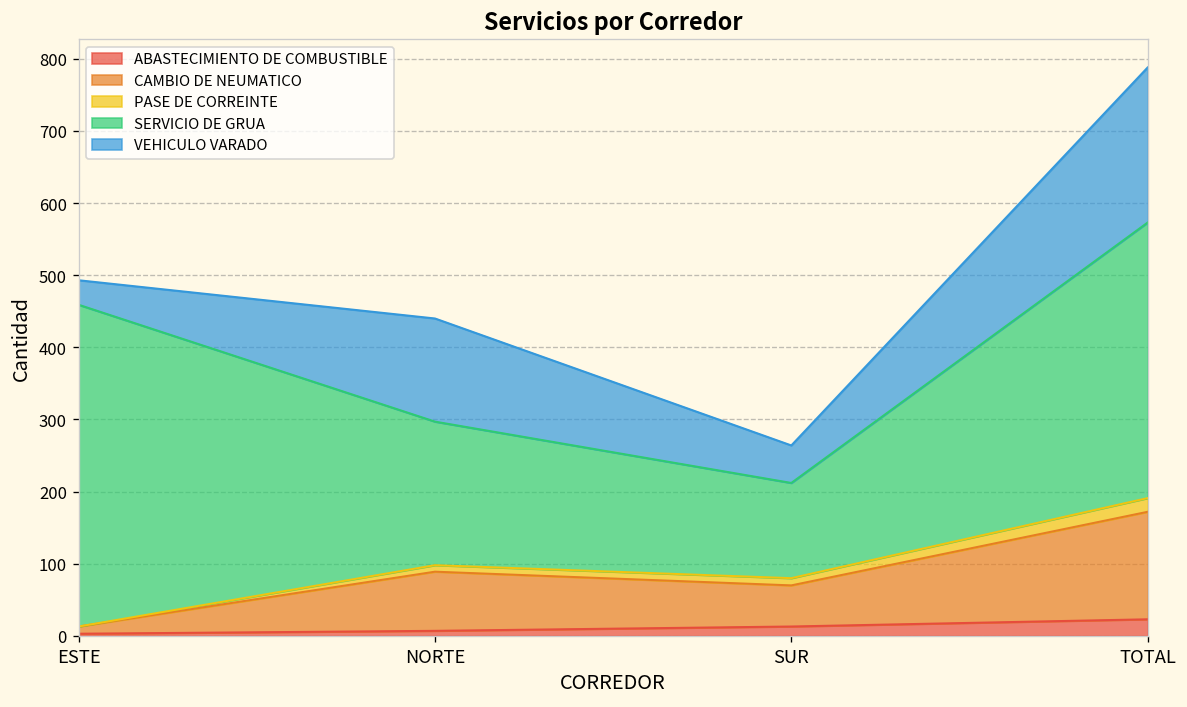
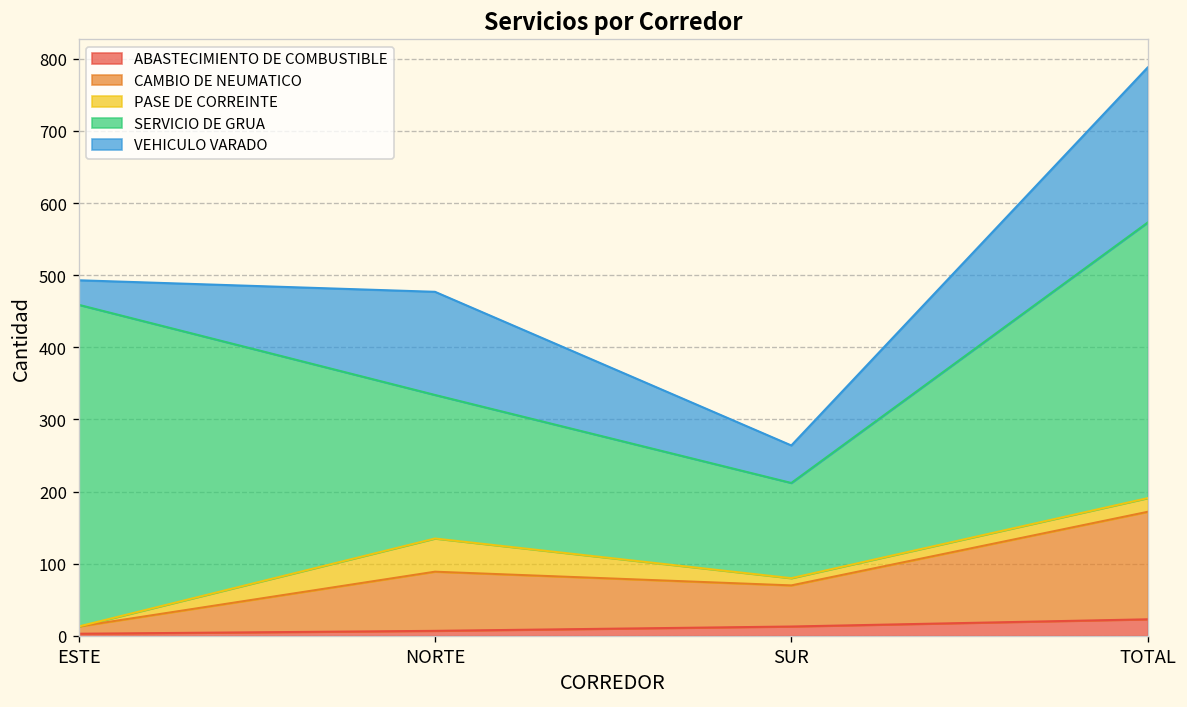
  {
    "PASE DE CORREINTE": {
-     "NORTE": 10,
+     "NORTE": 50,
      "SUR": 10,
      "TOTAL": 20
    },
    "SERVICIO DE GRUA": {
      "ESTE": 450,
      "NORTE": 200,
      "SUR": 130,
      "TOTAL": 380
    },
    "VEHICULO VARADO": {
      "ESTE": 30,
      "NORTE": 140,
      "SUR": 50,
      "TOTAL": 220
    }
  }
